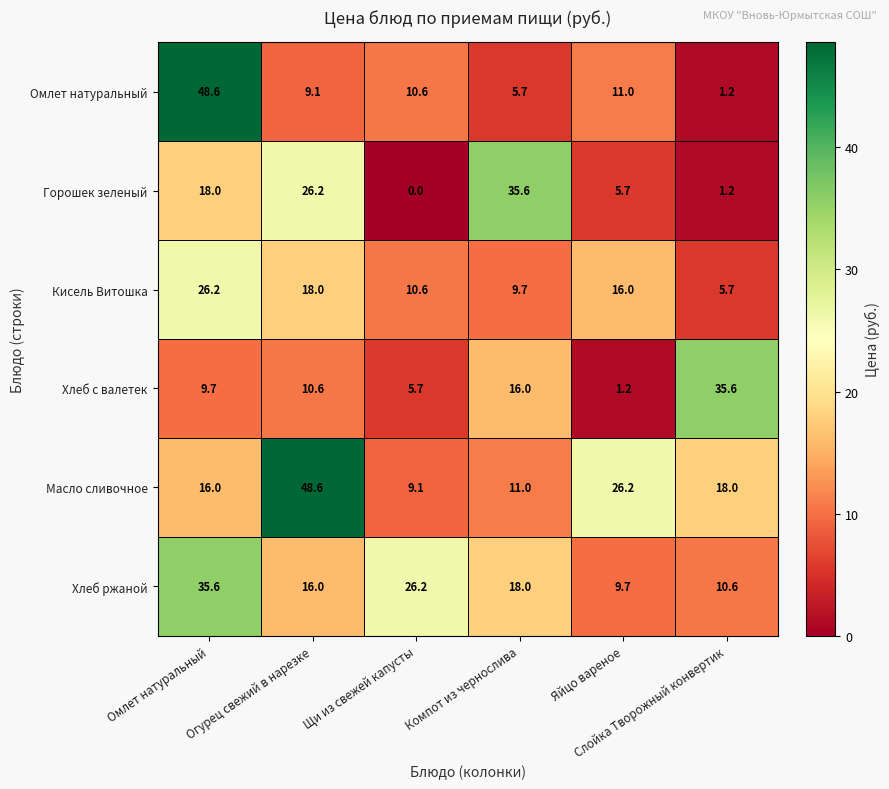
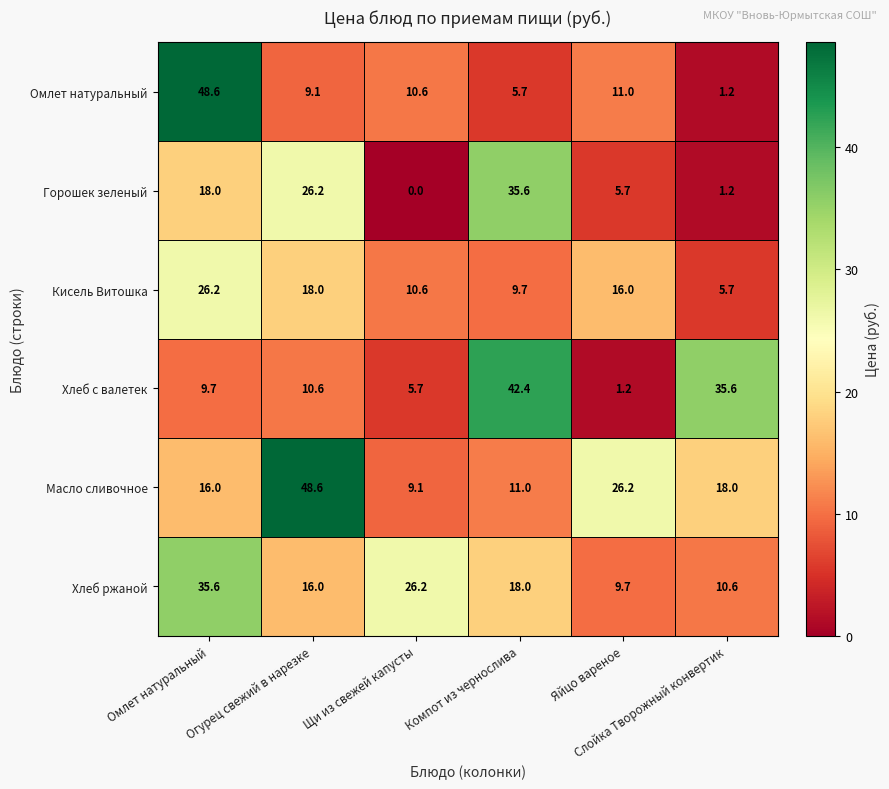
  {
    "Омлет натуральный": {
      "Омлет натуральный": 48.6,
      "Огурец свежий в нарезке": 9.1,
      "Щи из свежей капусты": 10.6,
      "Компот из чернослива": 5.7,
      "Яйцо вареное": 11.0,
      "Слойка Творожный конвертик": 1.2
    },
    "Горошек зеленый": {
      "Омлет натуральный": 18.0,
      "Огурец свежий в нарезке": 26.2,
      "Щи из свежей капусты": 0.0,
      "Компот из чернослива": 35.6,
      "Яйцо вареное": 5.7,
      "Слойка Творожный конвертик": 1.2
    },
    "Кисель Витошка": {
      "Омлет натуральный": 26.2,
      "Огурец свежий в нарезке": 18.0,
      "Щи из свежей капусты": 10.6,
      "Компот из чернослива": 9.7,
      "Яйцо вареное": 16.0,
      "Слойка Творожный конвертик": 5.7
    },
    "Хлеб с валетек": {
      "Омлет натуральный": 9.7,
      "Огурец свежий в нарезке": 10.6,
      "Щи из свежей капусты": 5.7,
-     "Компот из чернослива": 16.0,
+     "Компот из чернослива": 42.4,
      "Яйцо вареное": 1.2,
      "Слойка Творожный конвертик": 35.6
    },
    "Масло сливочное": {
      "Омлет натуральный": 16.0,
      "Огурец свежий в нарезке": 48.6,
      "Щи из свежей капусты": 9.1,
      "Компот из чернослива": 11.0,
      "Яйцо вареное": 26.2,
      "Слойка Творожный конвертик": 18.0
    },
    "Хлеб ржаной": {
      "Омлет натуральный": 35.6,
      "Огурец свежий в нарезке": 16.0,
      "Щи из свежей капусты": 26.2,
      "Компот из чернослива": 18.0,
      "Яйцо вареное": 9.7,
      "Слойка Творожный конвертик": 10.6
    }
  }
